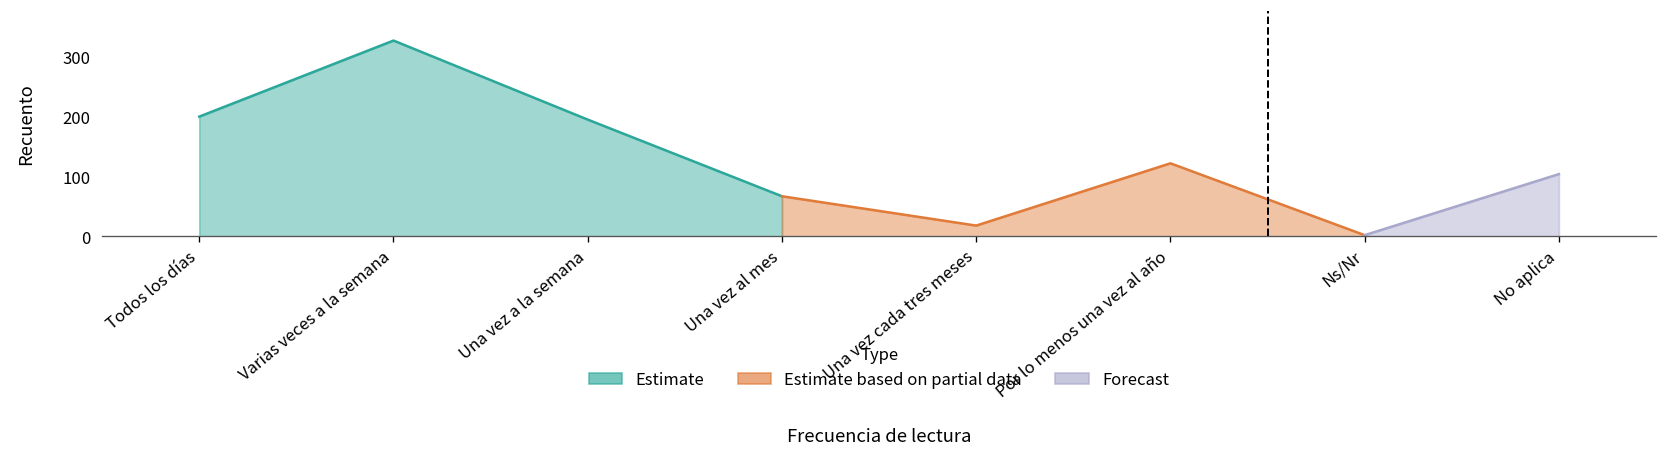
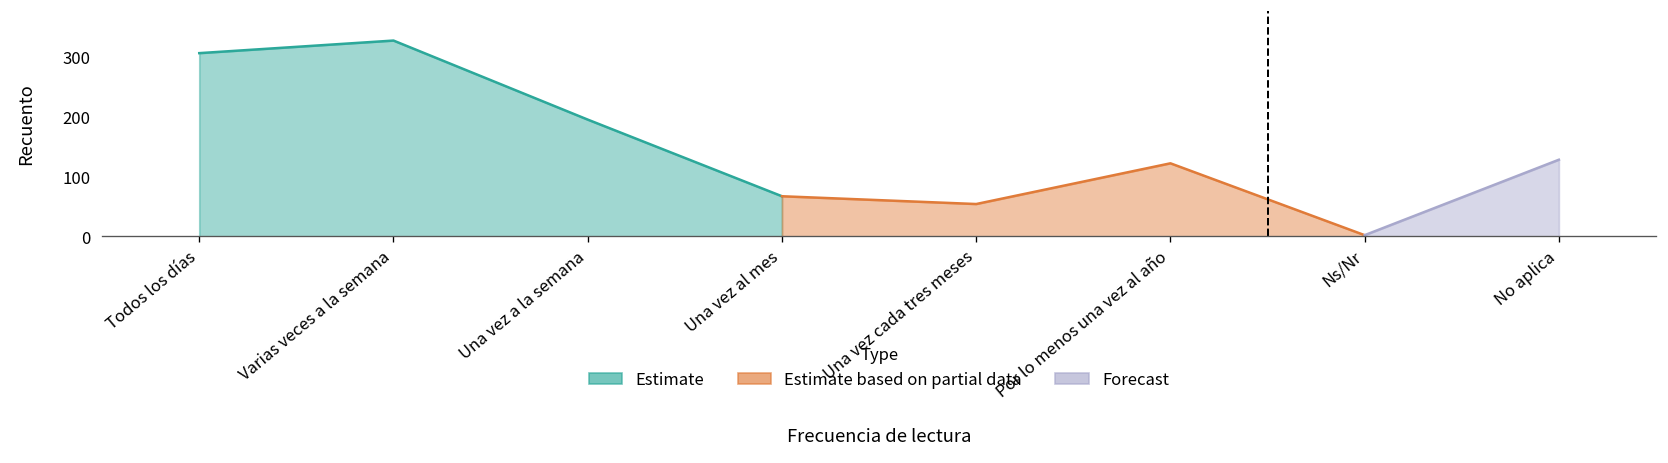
  {
    "Estimate": {
-     "Todos los días": 200,
+     "Todos los días": 310,
      "Varias veces a la semana": 330,
      "Una vez a la semana": 200
    },
    "Estimate based on partial data": {
-     "Una vez cada tres meses": 20,
+     "Una vez cada tres meses": 50,
      "Por lo menos una vez al año": 120
    },
    "Forecast": {
-     "No aplica": 100
+     "No aplica": 130
    }
  }
